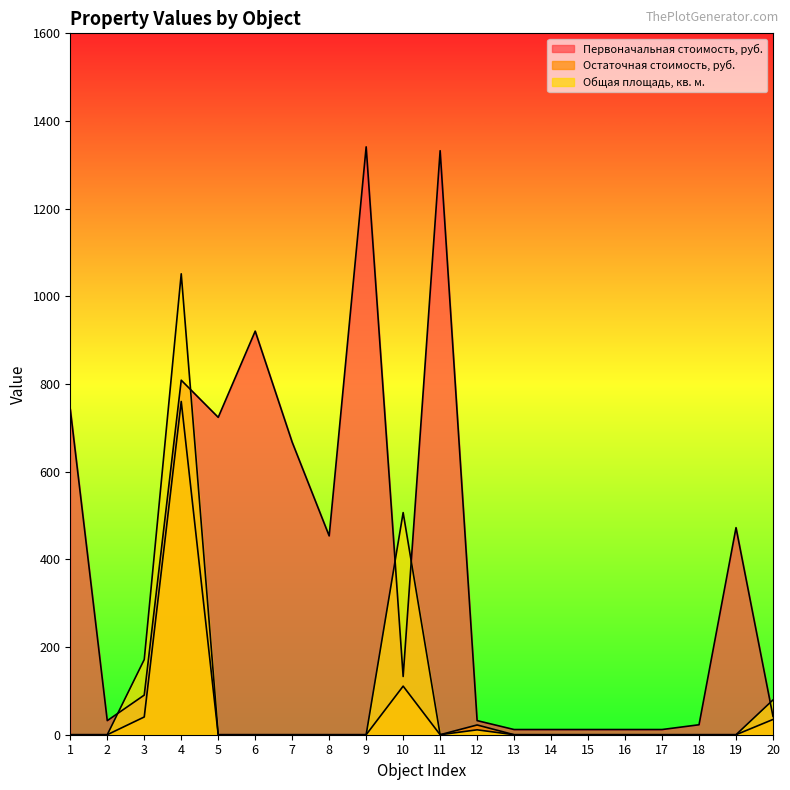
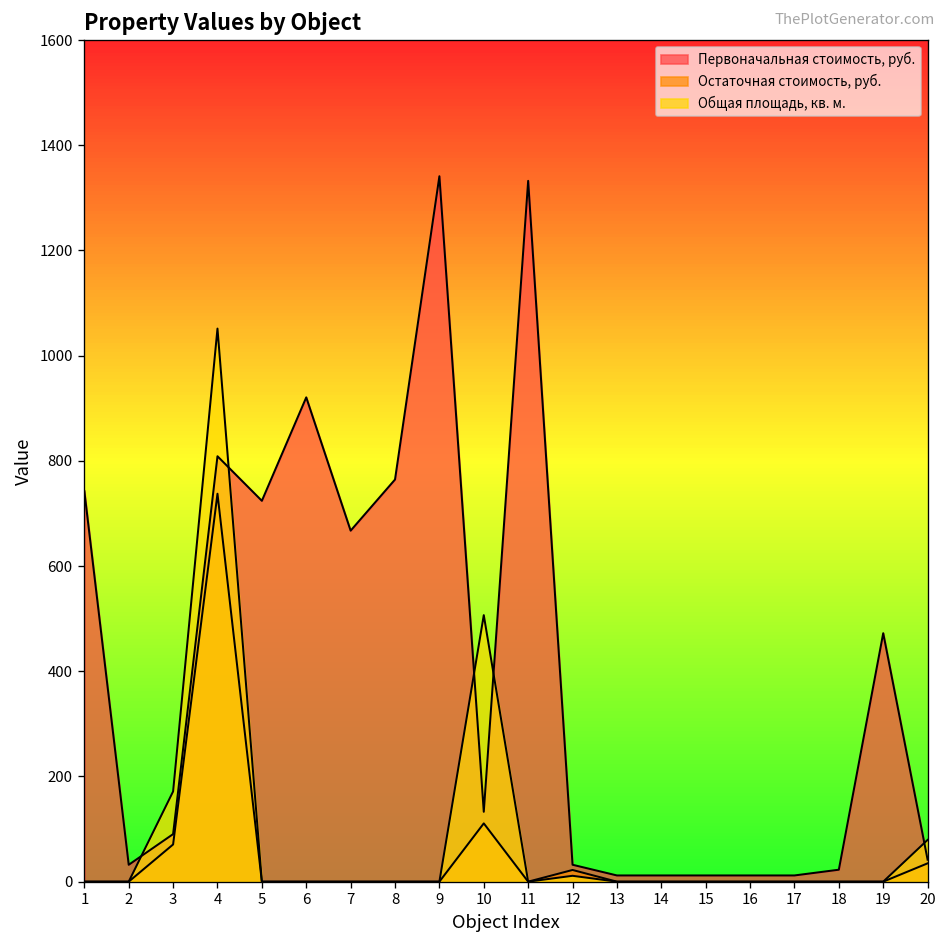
  {
    "Первоначальная стоимость, руб.": {
      "1": 740,
      "2": 30,
      "3": 90,
      "4": 810,
      "5": 720,
      "6": 920,
      "7": 670,
-     "8": 450,
+     "8": 760,
      "9": 1340,
      "10": 130,
      "11": 1330,
      "12": 30,
      "13": 10,
      "14": 10,
      "15": 10,
      "16": 10,
      "17": 10,
      "18": 20,
      "19": 470,
      "20": 40
    },
    "Остаточная стоимость, руб.": {
-     "3": 40,
-     "4": 760,
+     "3": 70,
+     "4": 740,
      "10": 110,
      "12": 20,
      "20": 30
    },
    "Общая площадь, кв. м.": {
      "3": 170,
      "4": 1050,
      "10": 510,
      "12": 10,
      "20": 80
    }
  }
